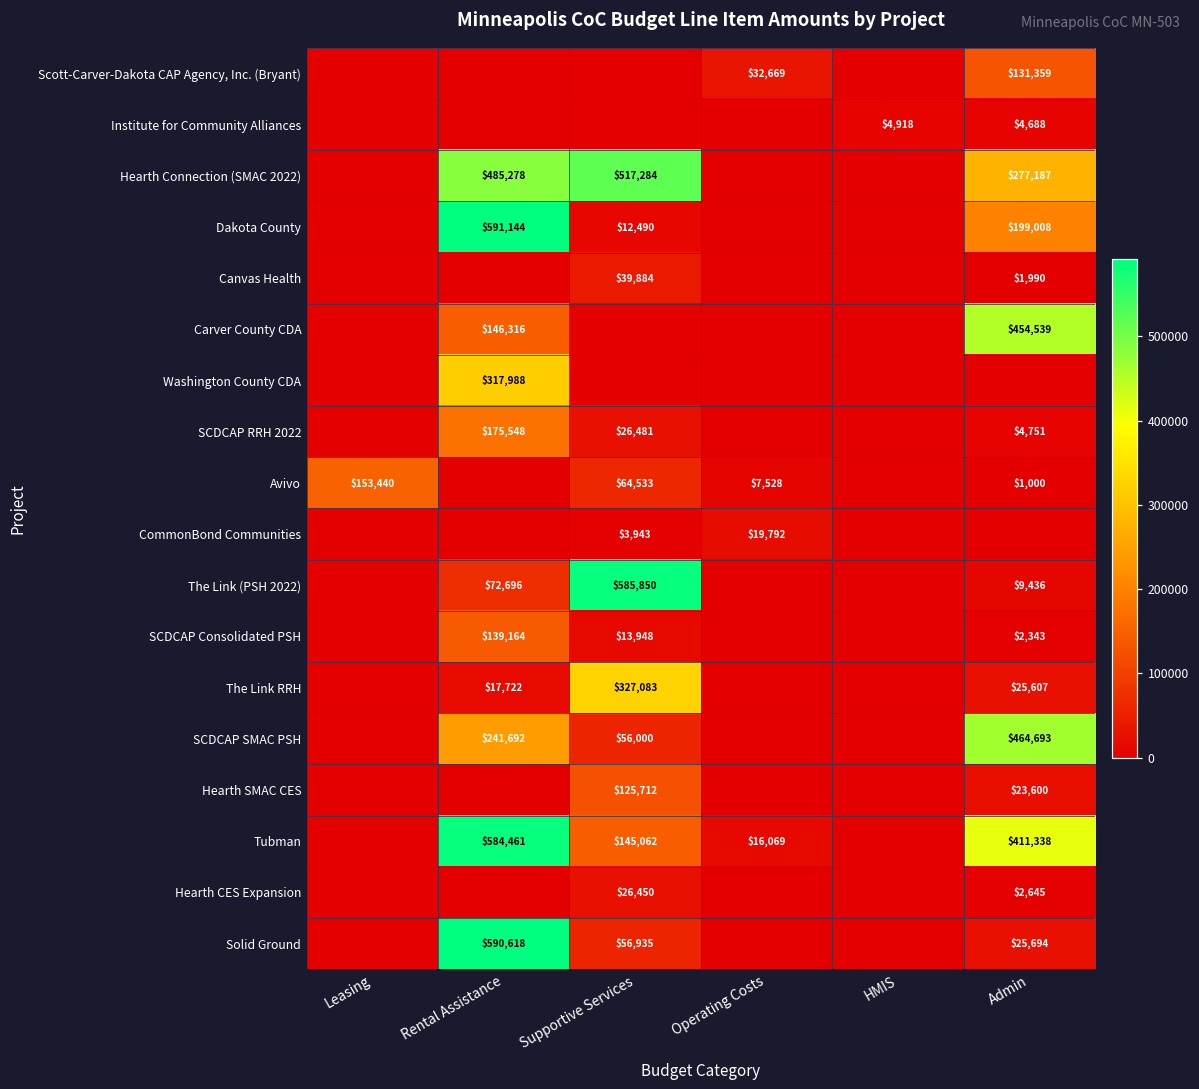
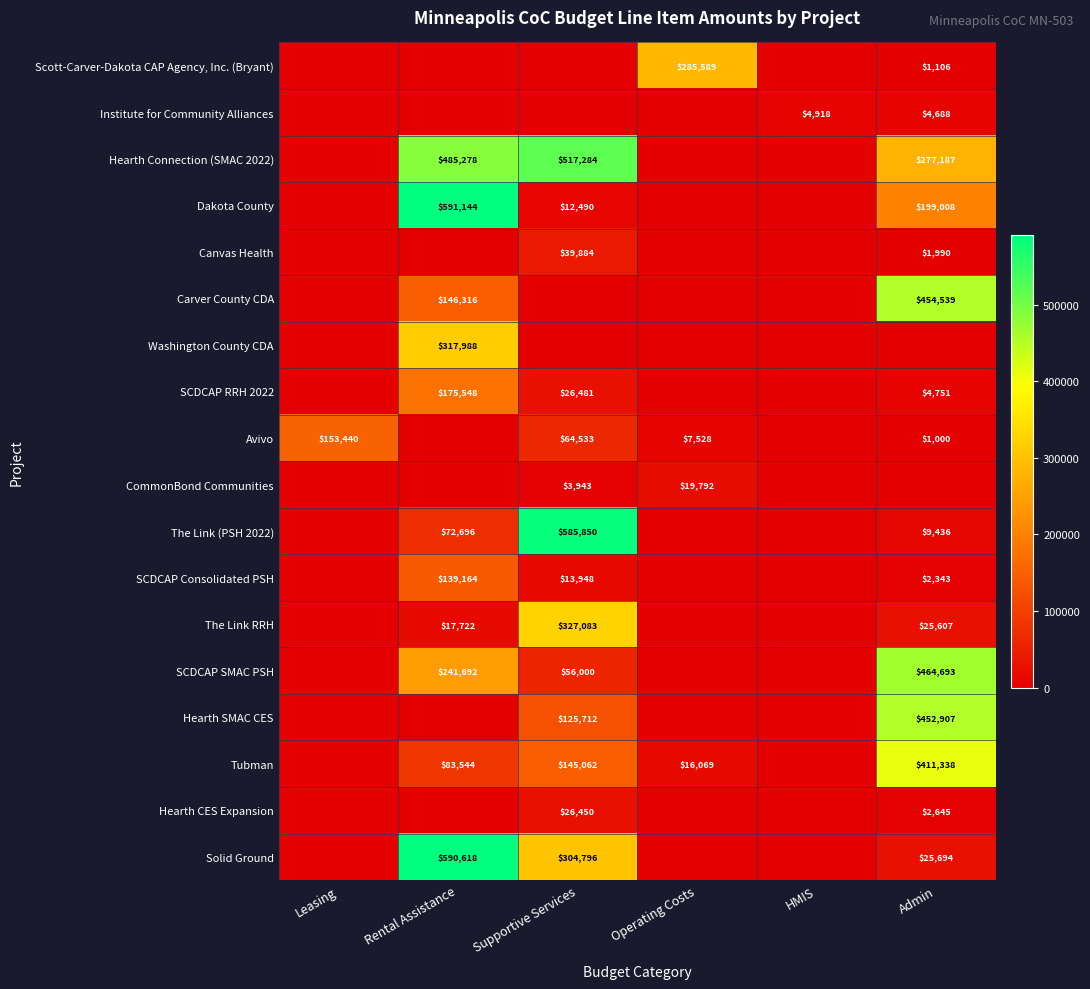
  {
    "Scott-Carver-Dakota CAP Agency, Inc. (Bryant)": {
-     "Operating Costs": "$32,669",
-     "Admin": "$131,359"
+     "Operating Costs": "$285,589",
+     "Admin": "$1,106"
    },
    "Institute for Community Alliances": {
      "HMIS": "$4,918",
      "Admin": "$4,688"
    },
    "Hearth Connection (SMAC 2022)": {
      "Rental Assistance": "$485,278",
      "Supportive Services": "$517,284",
      "Admin": "$277,187"
    },
    "Dakota County": {
      "Rental Assistance": "$591,144",
      "Supportive Services": "$12,490",
      "Admin": "$199,008"
    },
    "Canvas Health": {
      "Supportive Services": "$39,884",
      "Admin": "$1,990"
    },
    "Carver County CDA": {
      "Rental Assistance": "$146,316",
      "Admin": "$454,539"
    },
    "Washington County CDA": {
      "Rental Assistance": "$317,988"
    },
    "SCDCAP RRH 2022": {
      "Rental Assistance": "$175,548",
      "Supportive Services": "$26,481",
      "Admin": "$4,751"
    },
    "Avivo": {
      "Leasing": "$153,440",
      "Supportive Services": "$64,533",
      "Operating Costs": "$7,528",
      "Admin": "$1,000"
    },
    "CommonBond Communities": {
      "Supportive Services": "$3,943",
      "Operating Costs": "$19,792"
    },
    "The Link (PSH 2022)": {
      "Rental Assistance": "$72,696",
      "Supportive Services": "$585,850",
      "Admin": "$9,436"
    },
    "SCDCAP Consolidated PSH": {
      "Rental Assistance": "$139,164",
      "Supportive Services": "$13,948",
      "Admin": "$2,343"
    },
    "The Link RRH": {
      "Rental Assistance": "$17,722",
      "Supportive Services": "$327,083",
      "Admin": "$25,607"
    },
    "SCDCAP SMAC PSH": {
      "Rental Assistance": "$241,692",
      "Supportive Services": "$56,000",
      "Admin": "$464,693"
    },
    "Hearth SMAC CES": {
      "Supportive Services": "$125,712",
-     "Admin": "$23,600"
+     "Admin": "$452,907"
    },
    "Tubman": {
-     "Rental Assistance": "$584,461",
+     "Rental Assistance": "$83,544",
      "Supportive Services": "$145,062",
      "Operating Costs": "$16,069",
      "Admin": "$411,338"
    },
    "Hearth CES Expansion": {
      "Supportive Services": "$26,450",
      "Admin": "$2,645"
    },
    "Solid Ground": {
      "Rental Assistance": "$590,618",
-     "Supportive Services": "$56,935",
+     "Supportive Services": "$304,796",
      "Admin": "$25,694"
    }
  }
